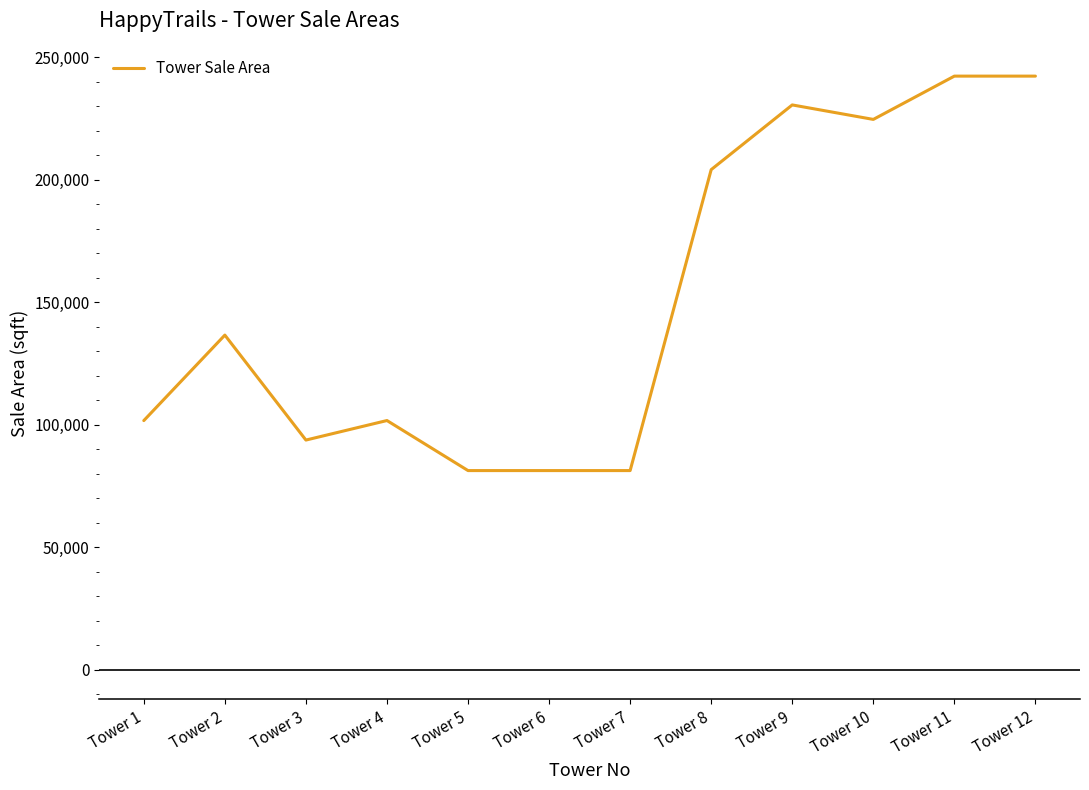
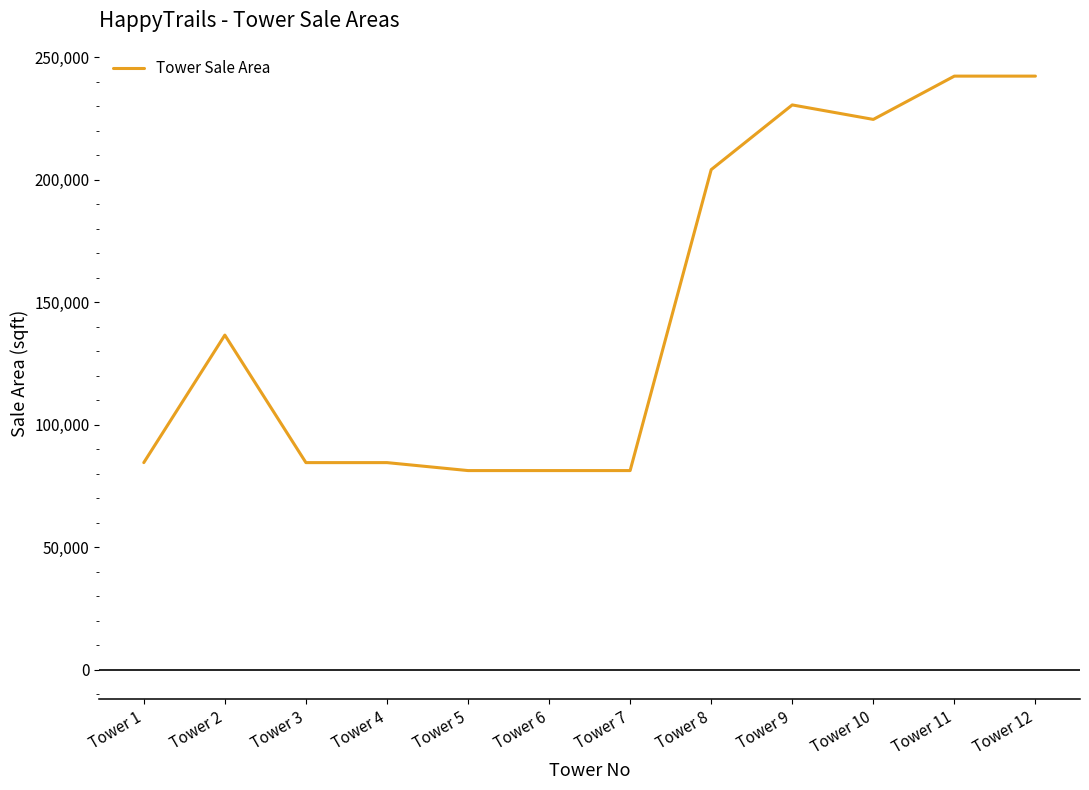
  {
-   "Tower 1": "102,000",
+   "Tower 1": "85,000",
    "Tower 2": "137,000",
-   "Tower 3": "94,000",
-   "Tower 4": "102,000",
+   "Tower 3": "85,000",
+   "Tower 4": "85,000",
    "Tower 5": "81,000",
    "Tower 6": "81,000",
    "Tower 7": "81,000",
    "Tower 8": "204,000",
    "Tower 9": "230,000",
    "Tower 10": "225,000",
    "Tower 11": "242,000",
    "Tower 12": "242,000"
  }
